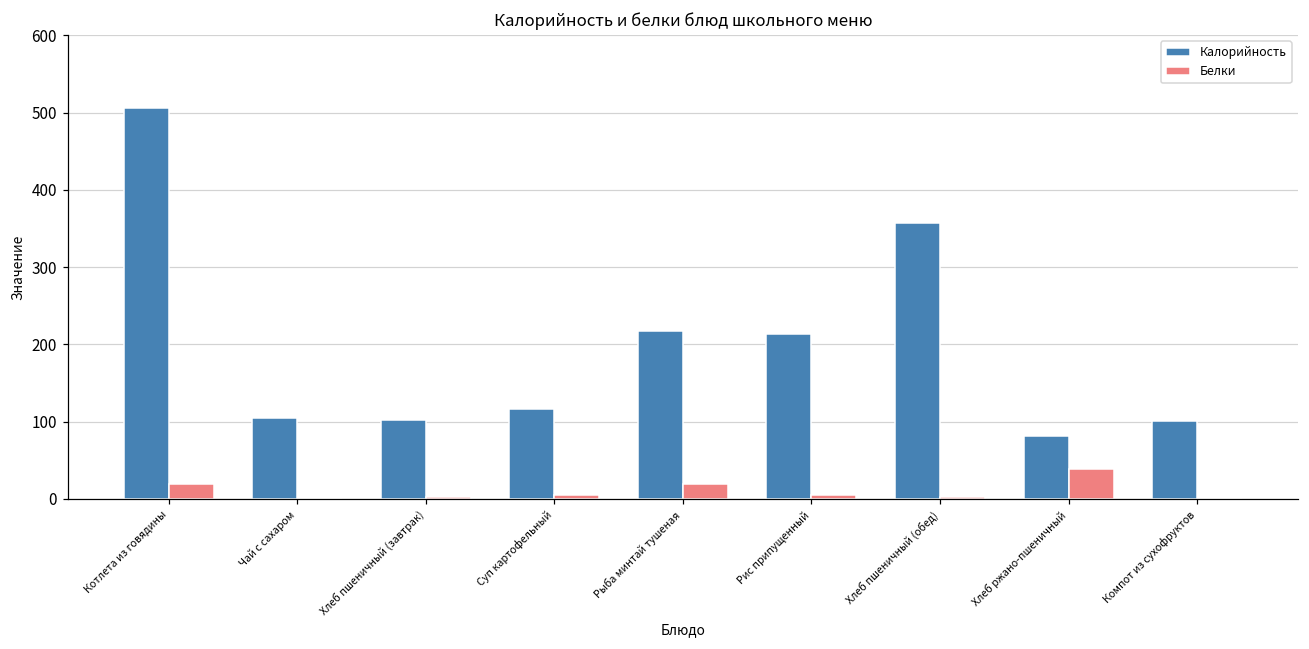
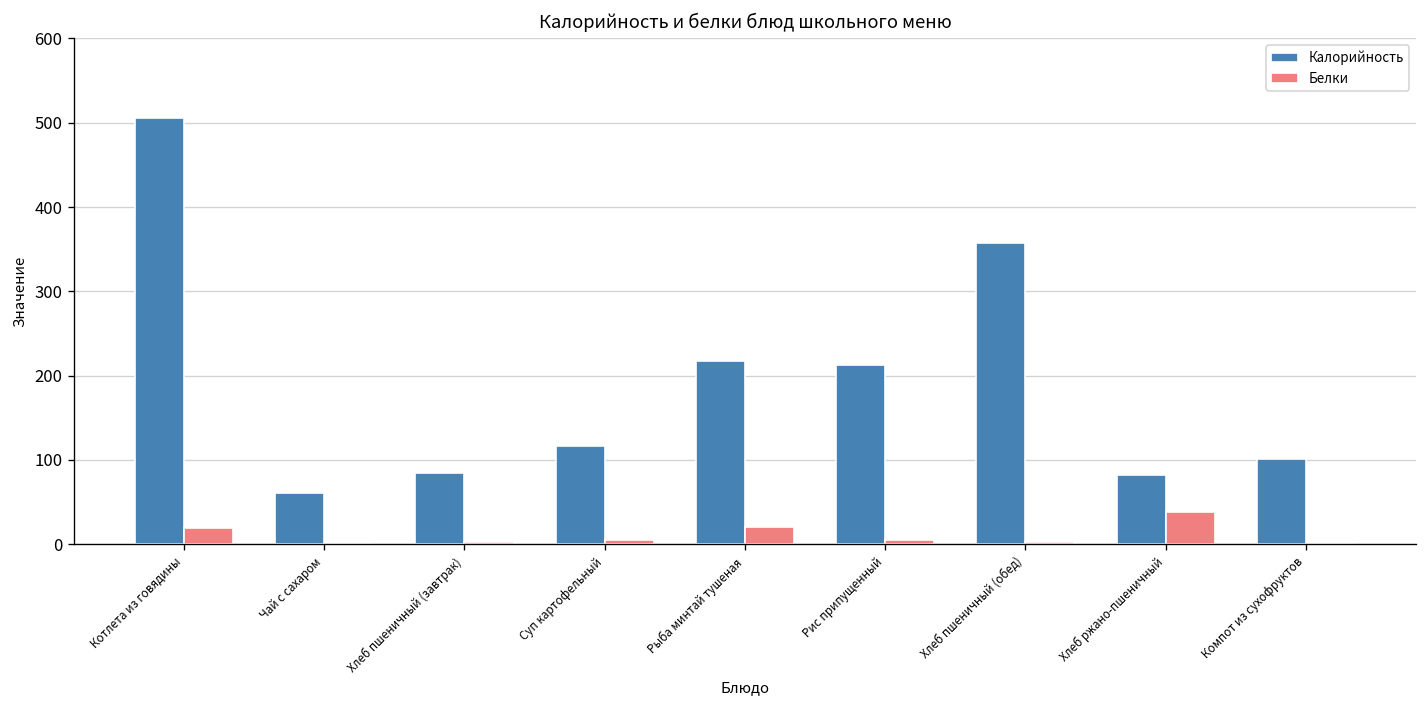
  {
    "Калорийность": {
      "Котлета из говядины": 510,
-     "Чай с сахаром": 100,
-     "Хлеб пшеничный (завтрак)": 100,
+     "Чай с сахаром": 60,
+     "Хлеб пшеничный (завтрак)": 80,
      "Суп картофельный": 120,
      "Рыба минтай тушеная": 220,
      "Рис припущенный": 210,
      "Хлеб пшеничный (обед)": 360,
      "Хлеб ржано-пшеничный": 80,
      "Компот из сухофруктов": 100
    },
    "Белки": {
      "Котлета из говядины": 20,
      "Суп картофельный": 0,
      "Рыба минтай тушеная": 20,
      "Рис припущенный": 0,
      "Хлеб ржано-пшеничный": 40
    }
  }
